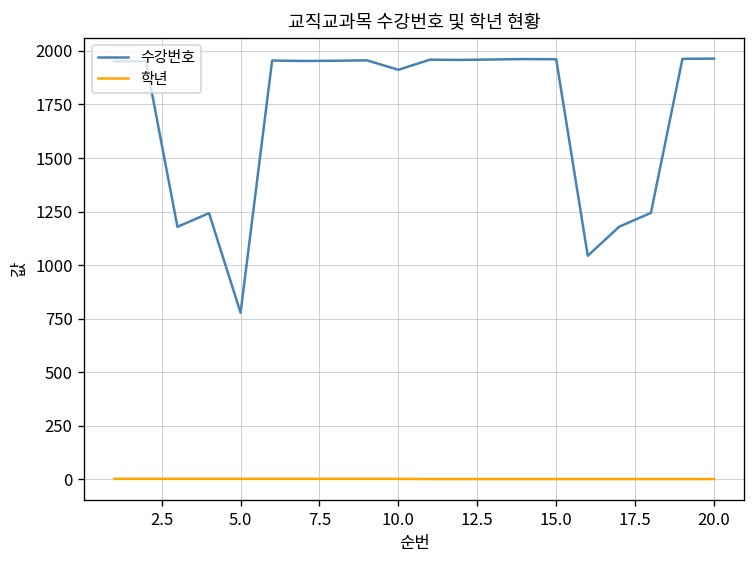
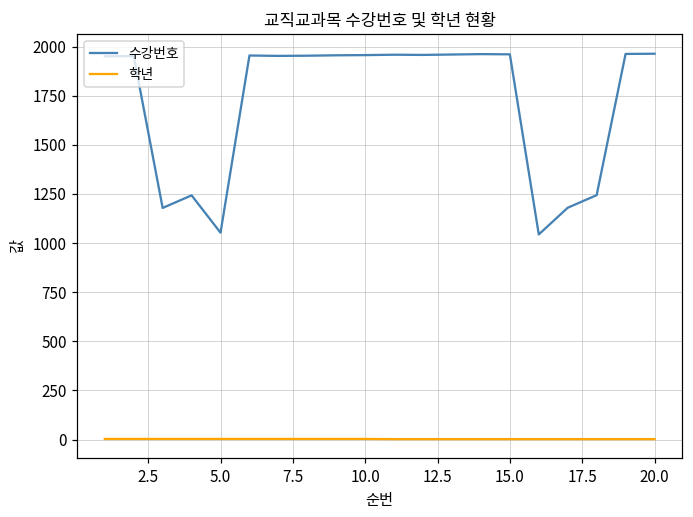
  {
    "수강번호": {
-     "5.0": 780,
-     "10.0": 1910,
+     "5.0": 1050,
+     "10.0": 1960,
      "15.0": 1960,
      "20.0": 1960
    },
    "학년": {
      "5.0": 0,
      "10.0": 0,
      "15.0": 0,
      "20.0": 0
    }
  }
